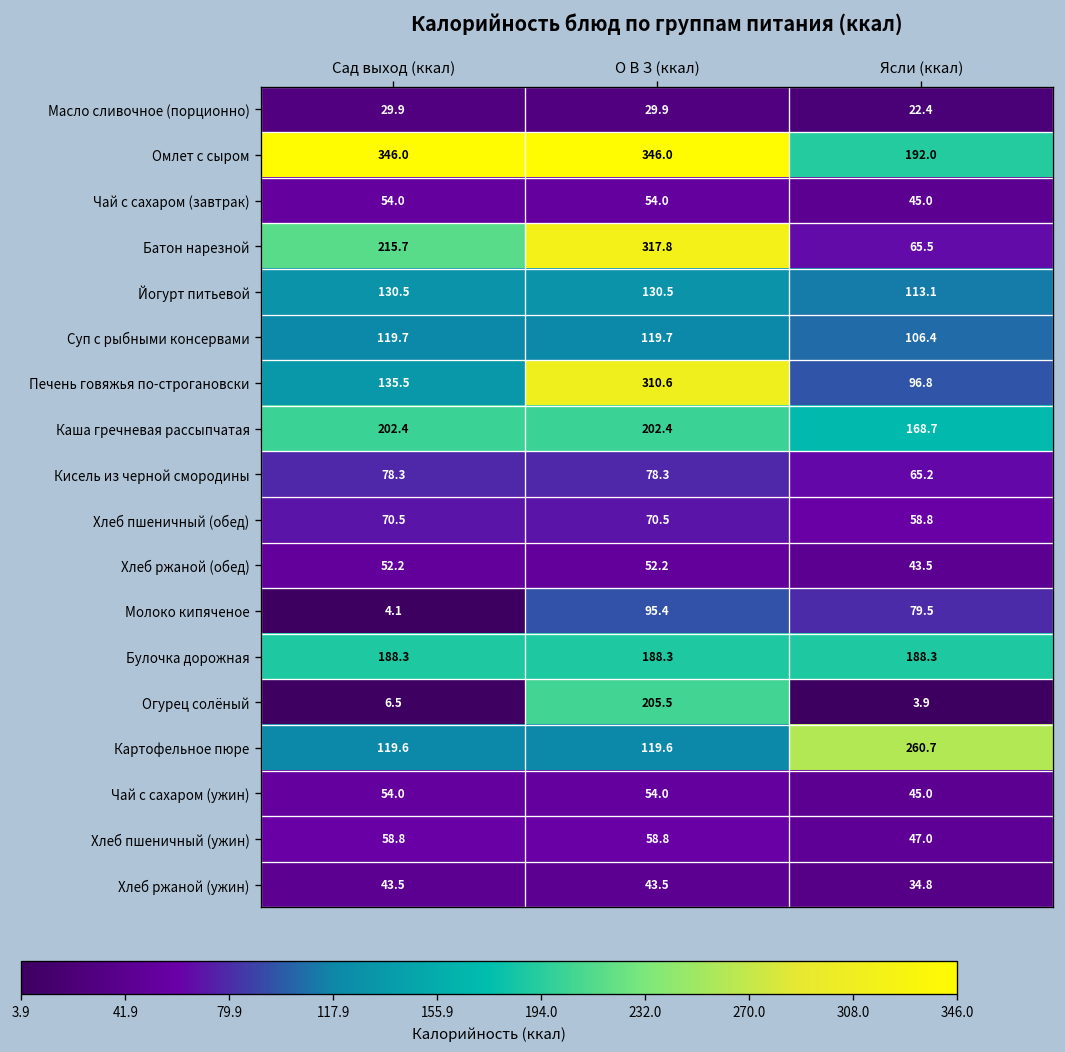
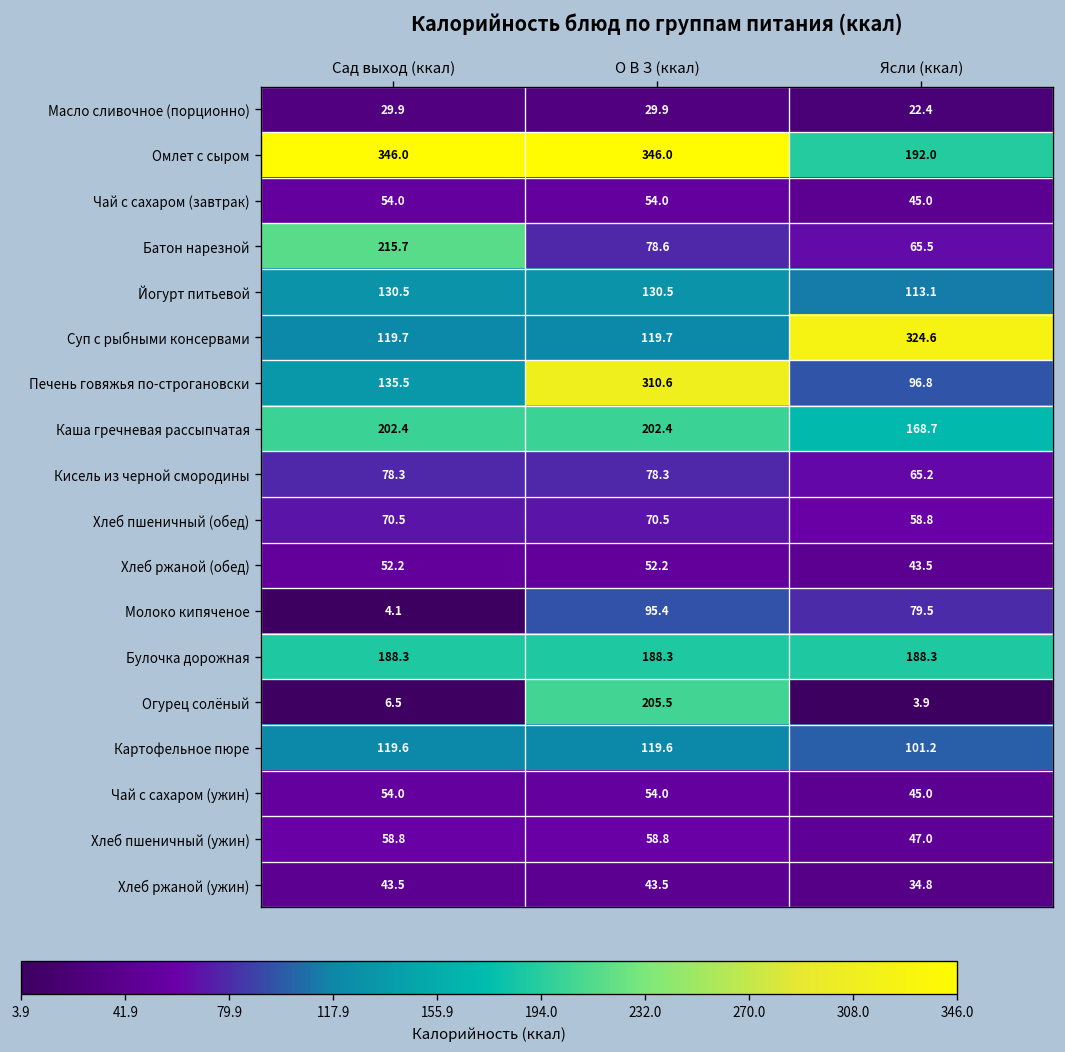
  {
    "Масло сливочное (порционно)": {
      "Сад выход (ккал)": 29.9,
      "О В З (ккал)": 29.9,
      "Ясли (ккал)": 22.4
    },
    "Омлет с сыром": {
      "Сад выход (ккал)": 346.0,
      "О В З (ккал)": 346.0,
      "Ясли (ккал)": 192.0
    },
    "Чай с сахаром (завтрак)": {
      "Сад выход (ккал)": 54.0,
      "О В З (ккал)": 54.0,
      "Ясли (ккал)": 45.0
    },
    "Батон нарезной": {
      "Сад выход (ккал)": 215.7,
-     "О В З (ккал)": 317.8,
+     "О В З (ккал)": 78.6,
      "Ясли (ккал)": 65.5
    },
    "Йогурт питьевой": {
      "Сад выход (ккал)": 130.5,
      "О В З (ккал)": 130.5,
      "Ясли (ккал)": 113.1
    },
    "Суп с рыбными консервами": {
      "Сад выход (ккал)": 119.7,
      "О В З (ккал)": 119.7,
-     "Ясли (ккал)": 106.4
+     "Ясли (ккал)": 324.6
    },
    "Печень говяжья по-строгановски": {
      "Сад выход (ккал)": 135.5,
      "О В З (ккал)": 310.6,
      "Ясли (ккал)": 96.8
    },
    "Каша гречневая рассыпчатая": {
      "Сад выход (ккал)": 202.4,
      "О В З (ккал)": 202.4,
      "Ясли (ккал)": 168.7
    },
    "Кисель из черной смородины": {
      "Сад выход (ккал)": 78.3,
      "О В З (ккал)": 78.3,
      "Ясли (ккал)": 65.2
    },
    "Хлеб пшеничный (обед)": {
      "Сад выход (ккал)": 70.5,
      "О В З (ккал)": 70.5,
      "Ясли (ккал)": 58.8
    },
    "Хлеб ржаной (обед)": {
      "Сад выход (ккал)": 52.2,
      "О В З (ккал)": 52.2,
      "Ясли (ккал)": 43.5
    },
    "Молоко кипяченое": {
      "Сад выход (ккал)": 4.1,
      "О В З (ккал)": 95.4,
      "Ясли (ккал)": 79.5
    },
    "Булочка дорожная": {
      "Сад выход (ккал)": 188.3,
      "О В З (ккал)": 188.3,
      "Ясли (ккал)": 188.3
    },
    "Огурец солёный": {
      "Сад выход (ккал)": 6.5,
      "О В З (ккал)": 205.5,
      "Ясли (ккал)": 3.9
    },
    "Картофельное пюре": {
      "Сад выход (ккал)": 119.6,
      "О В З (ккал)": 119.6,
-     "Ясли (ккал)": 260.7
+     "Ясли (ккал)": 101.2
    },
    "Чай с сахаром (ужин)": {
      "Сад выход (ккал)": 54.0,
      "О В З (ккал)": 54.0,
      "Ясли (ккал)": 45.0
    },
    "Хлеб пшеничный (ужин)": {
      "Сад выход (ккал)": 58.8,
      "О В З (ккал)": 58.8,
      "Ясли (ккал)": 47.0
    },
    "Хлеб ржаной (ужин)": {
      "Сад выход (ккал)": 43.5,
      "О В З (ккал)": 43.5,
      "Ясли (ккал)": 34.8
    }
  }
